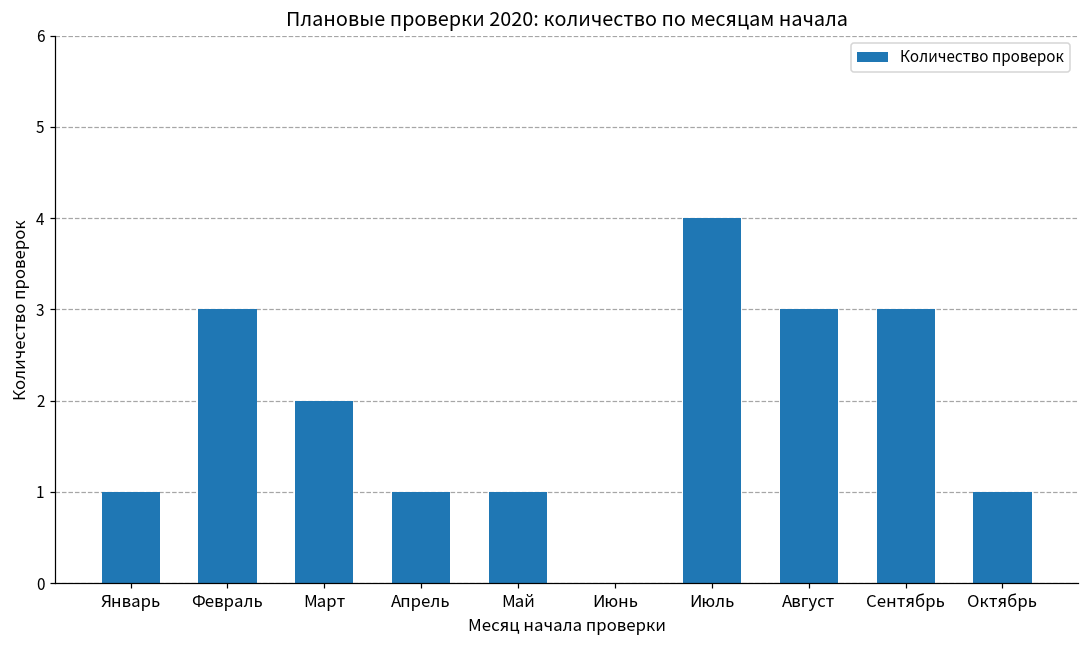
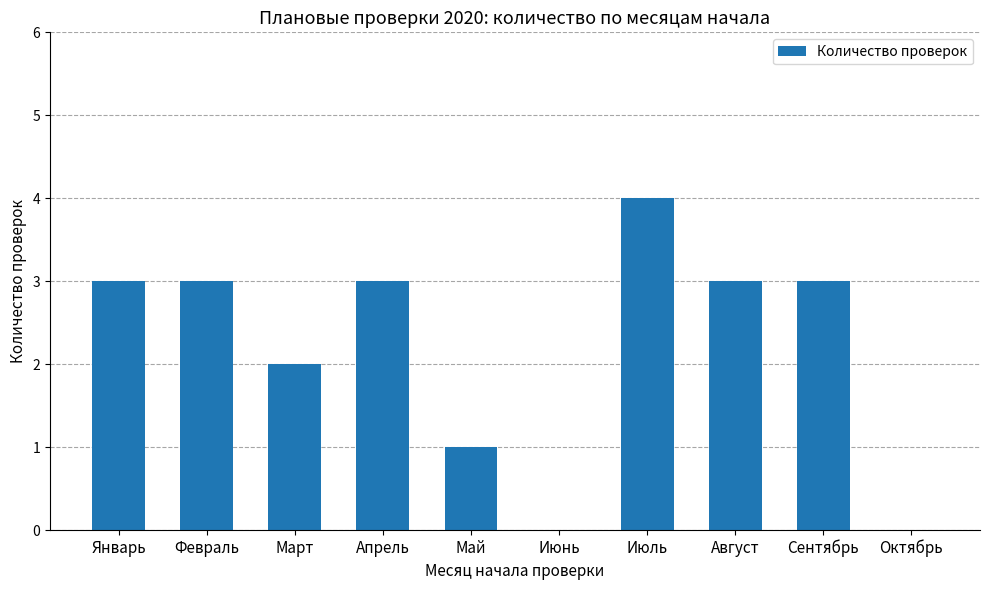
  {
-   "Январь": 1,
+   "Январь": 3,
    "Февраль": 3,
    "Март": 2,
-   "Апрель": 1,
+   "Апрель": 3,
    "Май": 1,
    "Июнь": 0,
    "Июль": 4,
    "Август": 3,
    "Сентябрь": 3,
-   "Октябрь": 1
+   "Октябрь": 0
  }
